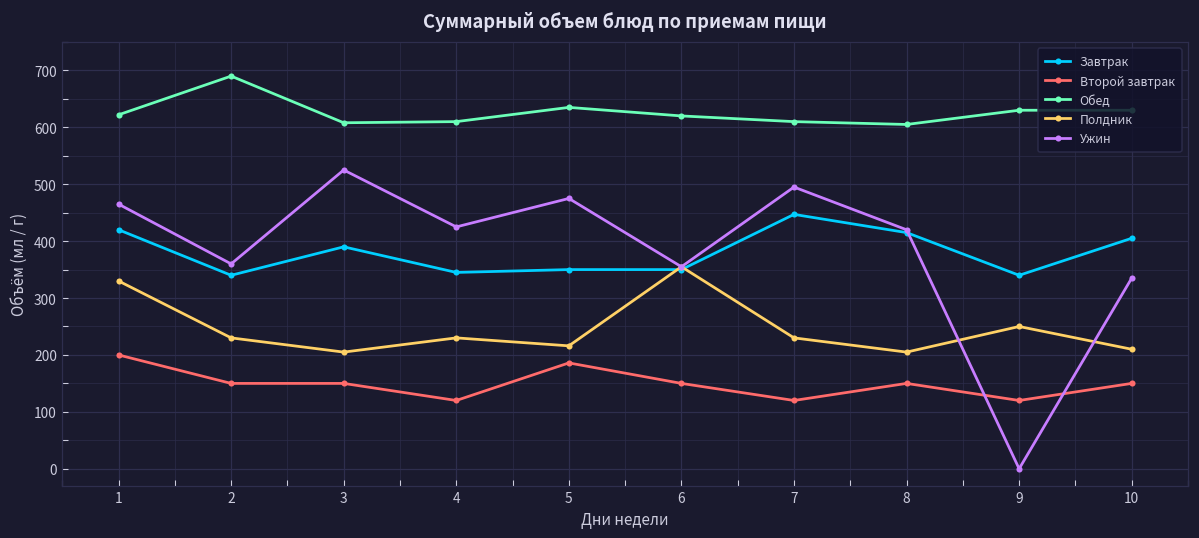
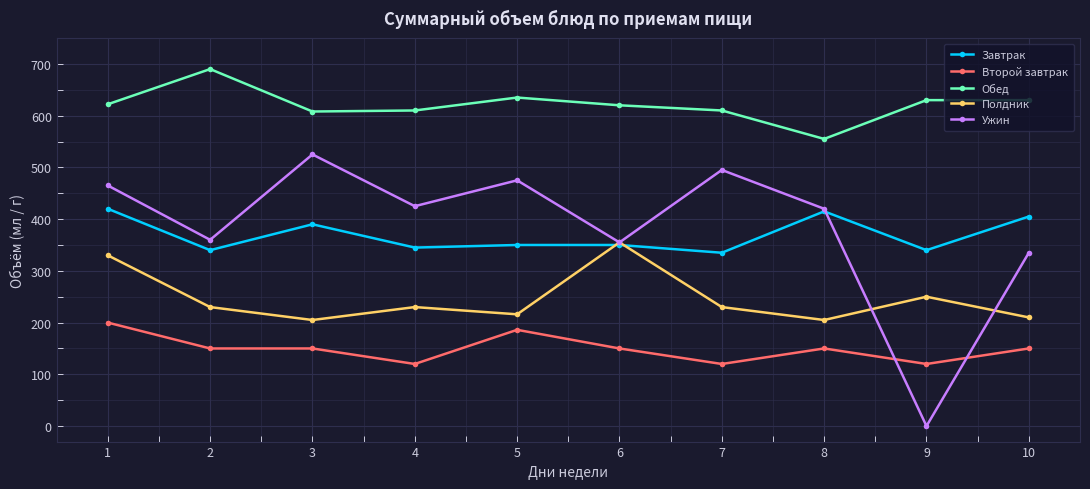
  {
    "Завтрак": {
      "1": 420,
      "2": 340,
      "3": 390,
      "4": 350,
      "5": 350,
      "6": 350,
-     "7": 450,
+     "7": 340,
      "8": 420,
      "9": 340,
      "10": 410
    },
    "Второй завтрак": {
      "1": 200,
      "2": 150,
      "3": 150,
      "4": 120,
      "5": 190,
      "6": 150,
      "7": 120,
      "8": 150,
      "9": 120,
      "10": 150
    },
    "Обед": {
      "1": 620,
      "2": 690,
      "3": 610,
      "4": 610,
      "5": 640,
      "6": 620,
      "7": 610,
-     "8": 610,
+     "8": 560,
      "9": 630
    },
    "Полдник": {
      "1": 330,
      "2": 230,
      "3": 210,
      "4": 230,
      "5": 220,
      "7": 230,
      "8": 210,
      "9": 250,
      "10": 210
    },
    "Ужин": {
      "1": 470,
      "2": 360,
      "3": 530,
      "4": 430,
      "5": 480,
      "7": 500,
      "8": 420,
      "9": 0,
      "10": 340
    }
  }
